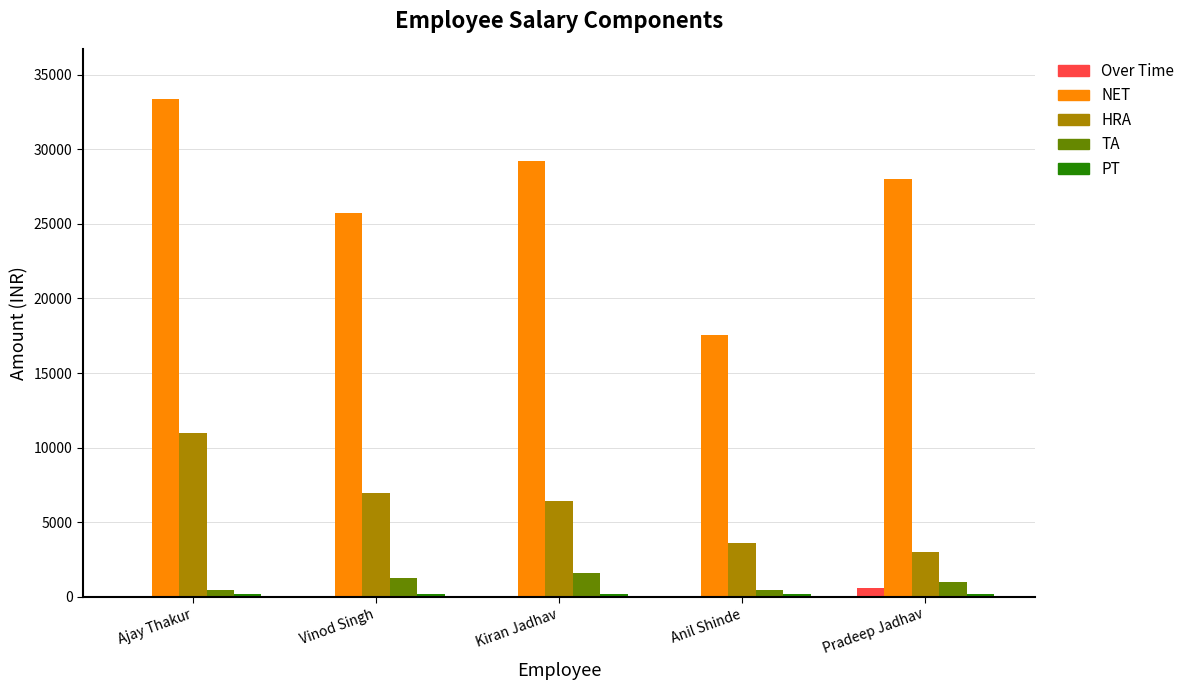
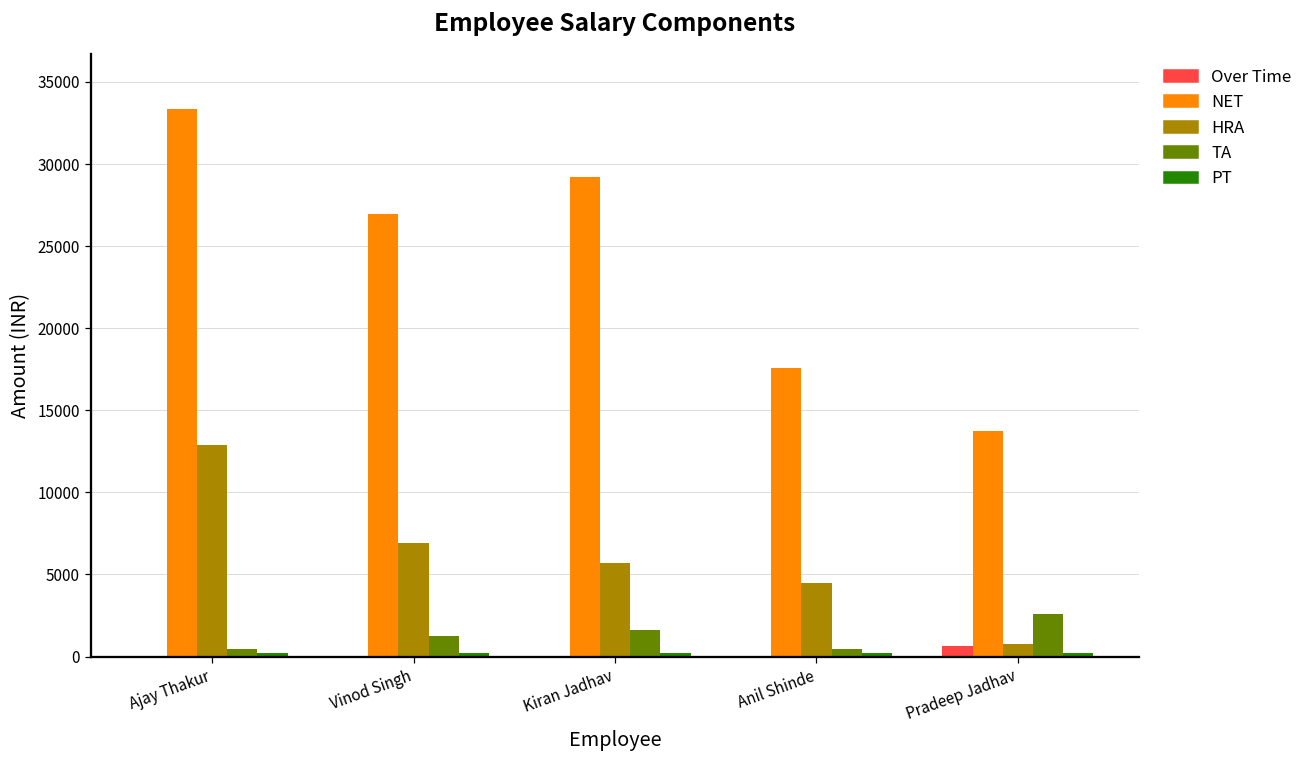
  {
    "Over Time": {
      "Ajay Thakur": 0,
      "Vinod Singh": 0,
      "Pradeep Jadhav": 600
    },
    "NET": {
      "Ajay Thakur": 33400,
-     "Vinod Singh": 25700,
+     "Vinod Singh": 27000,
      "Kiran Jadhav": 29200,
      "Anil Shinde": 17600,
-     "Pradeep Jadhav": 28000
+     "Pradeep Jadhav": 13800
    },
    "HRA": {
-     "Ajay Thakur": 11000,
+     "Ajay Thakur": 12900,
      "Vinod Singh": 6900,
-     "Kiran Jadhav": 6400,
-     "Anil Shinde": 3600,
-     "Pradeep Jadhav": 3000
+     "Kiran Jadhav": 5700,
+     "Anil Shinde": 4500,
+     "Pradeep Jadhav": 800
    },
    "TA": {
      "Ajay Thakur": 500,
      "Vinod Singh": 1200,
      "Kiran Jadhav": 1600,
      "Anil Shinde": 500,
-     "Pradeep Jadhav": 1000
+     "Pradeep Jadhav": 2600
    },
    "PT": {
      "Ajay Thakur": 200,
      "Vinod Singh": 200,
      "Kiran Jadhav": 200,
      "Anil Shinde": 200,
      "Pradeep Jadhav": 200
    }
  }
